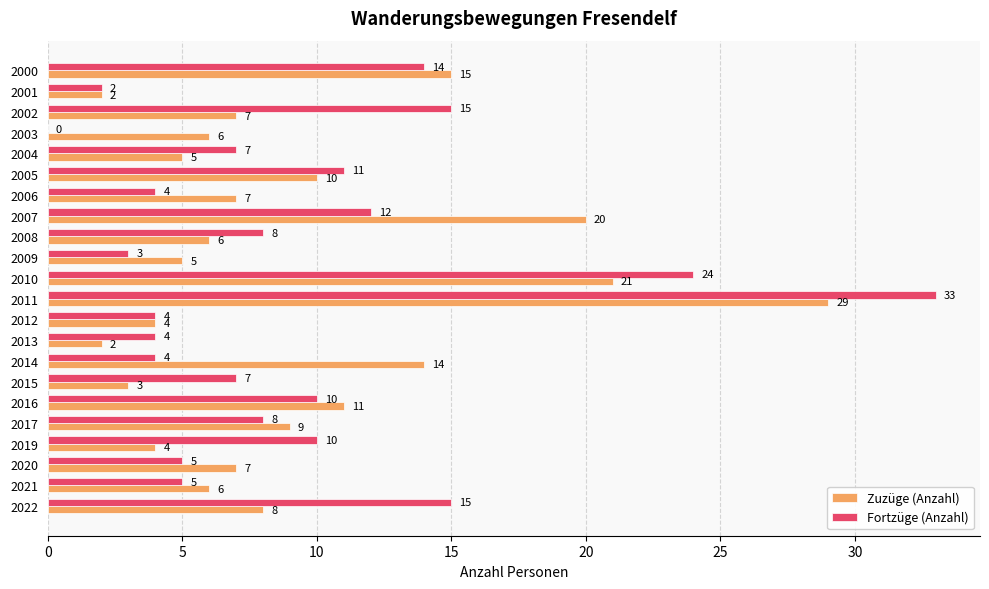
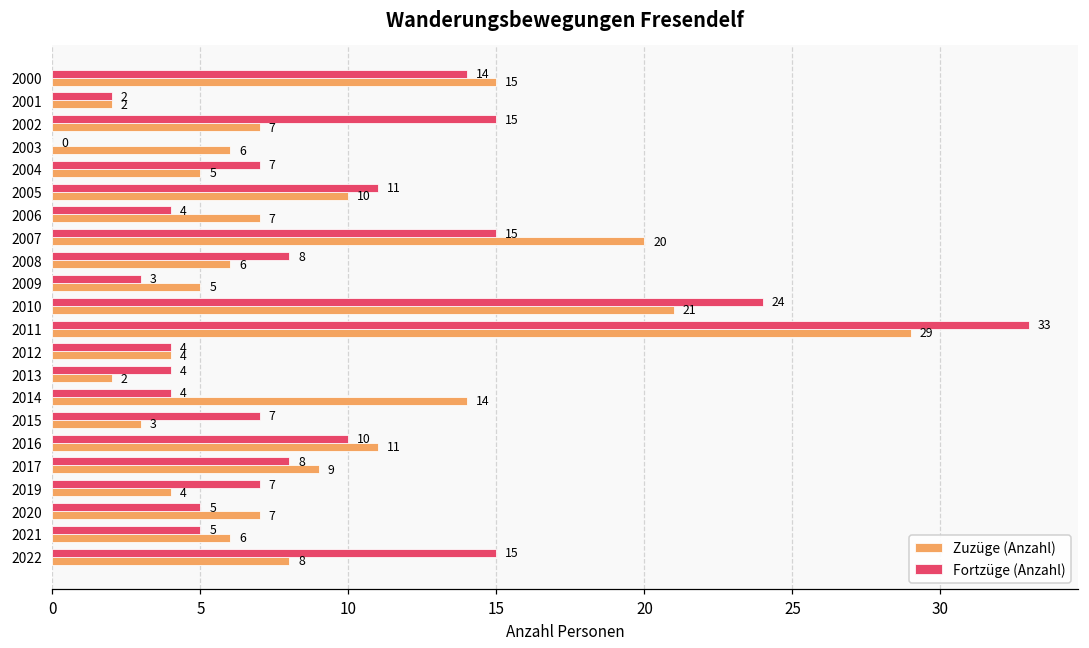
  {
    "Zuzüge (Anzahl)": {
      "2000": 15,
      "2002": 7,
      "2003": 6,
      "2004": 5,
      "2005": 10,
      "2006": 7,
      "2007": 20,
      "2008": 6,
      "2009": 5,
      "2010": 21,
      "2011": 29,
      "2013": 2,
      "2014": 14,
      "2015": 3,
      "2016": 11,
      "2017": 9,
      "2019": 4,
      "2020": 7,
      "2021": 6,
      "2022": 8
    },
    "Fortzüge (Anzahl)": {
      "2000": 14,
      "2002": 15,
      "2003": 0,
      "2004": 7,
      "2005": 11,
      "2006": 4,
-     "2007": 12,
+     "2007": 15,
      "2008": 8,
      "2009": 3,
      "2010": 24,
      "2011": 33,
      "2013": 4,
      "2014": 4,
      "2015": 7,
      "2016": 10,
      "2017": 8,
-     "2019": 10,
+     "2019": 7,
      "2020": 5,
      "2021": 5,
      "2022": 15
    }
  }
